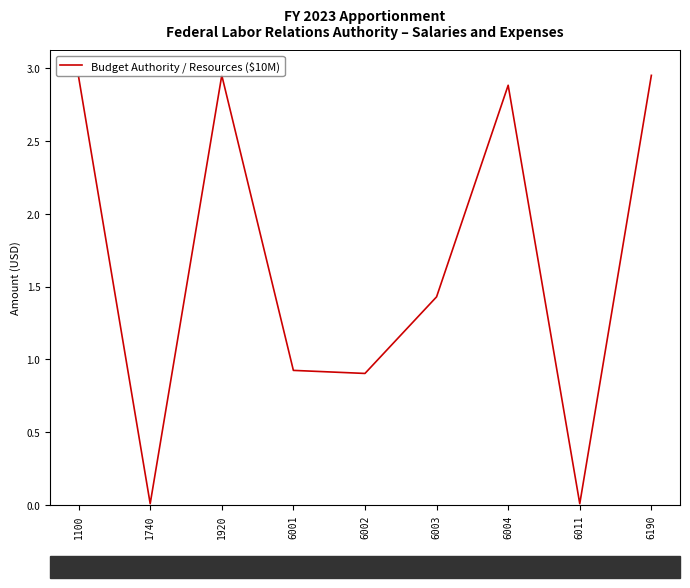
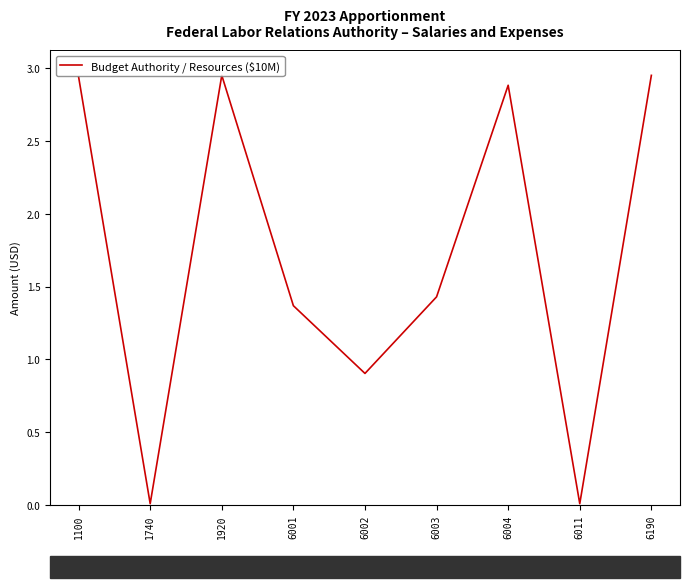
  {
    "1100": 2.94,
    "1740": 0.01,
-   "6001": 0.92,
+   "6001": 1.37,
    "6002": 0.90,
    "6003": 1.43,
    "6004": 2.88,
    "6011": 0.01,
    "6190": 2.95
  }
